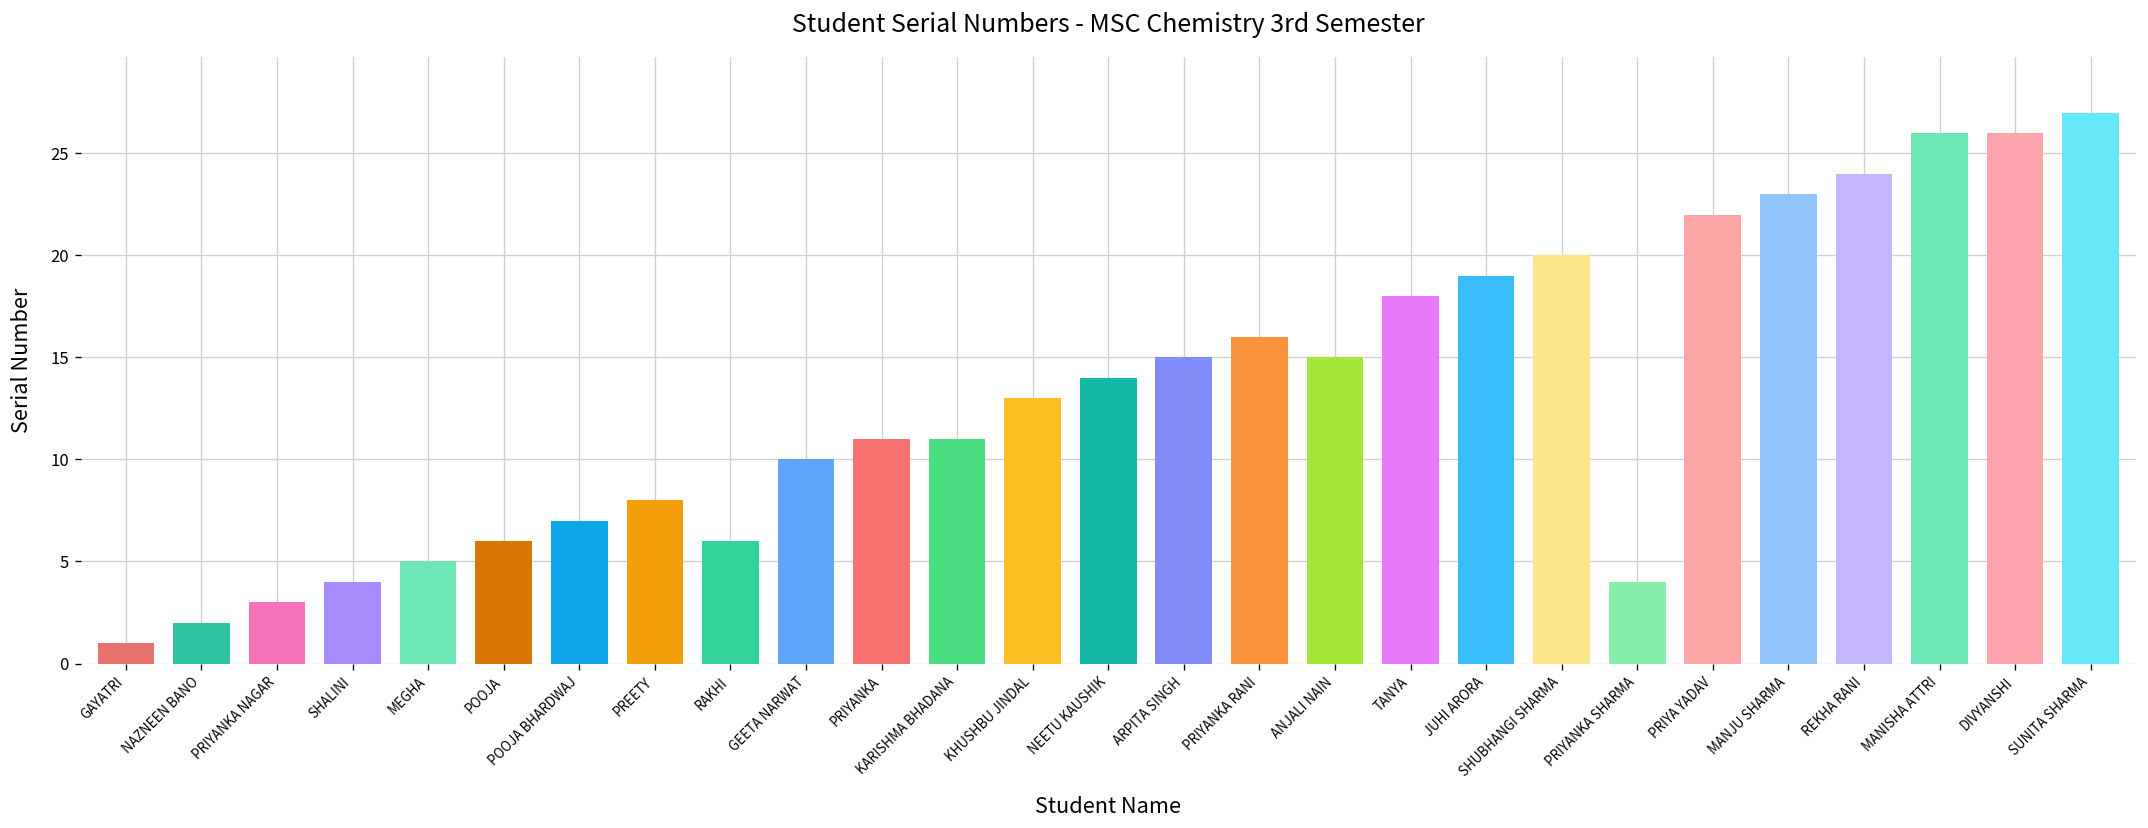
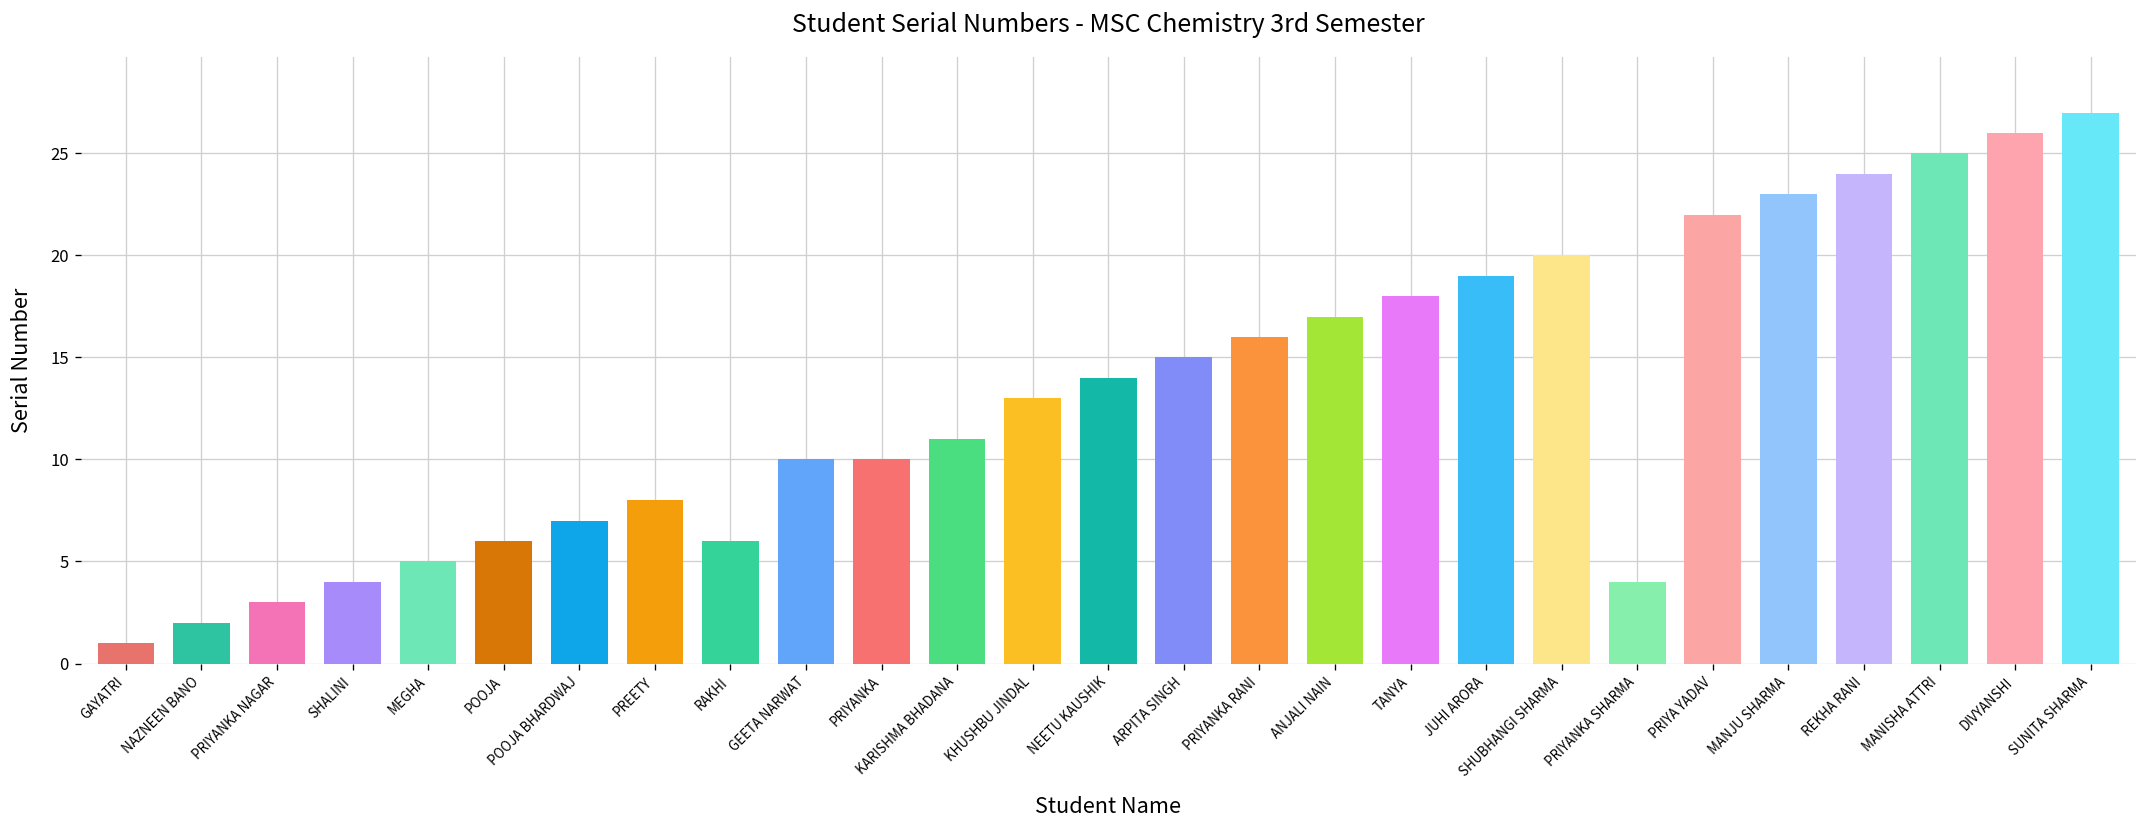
  {
    "GAYATRI": 1,
    "NAZNEEN BANO": 2,
    "PRIYANKA NAGAR": 3,
    "SHALINI": 4,
    "MEGHA": 5,
    "POOJA": 6,
    "POOJA BHARDWAJ": 7,
    "PREETY": 8,
    "RAKHI": 6,
    "GEETA NARWAT": 10,
-   "PRIYANKA": 11,
+   "PRIYANKA": 10,
    "KARISHMA BHADANA": 11,
    "KHUSHBU JINDAL": 13,
    "NEETU KAUSHIK": 14,
    "ARPITA SINGH": 15,
    "PRIYANKA RANI": 16,
-   "ANJALI NAIN": 15,
+   "ANJALI NAIN": 17,
    "TANYA": 18,
    "JUHI ARORA": 19,
    "SHUBHANGI SHARMA": 20,
    "PRIYANKA SHARMA": 4,
    "PRIYA YADAV": 22,
    "MANJU SHARMA": 23,
    "REKHA RANI": 24,
-   "MANISHA ATTRI": 26,
+   "MANISHA ATTRI": 25,
    "DIVYANSHI": 26,
    "SUNITA SHARMA": 27
  }
